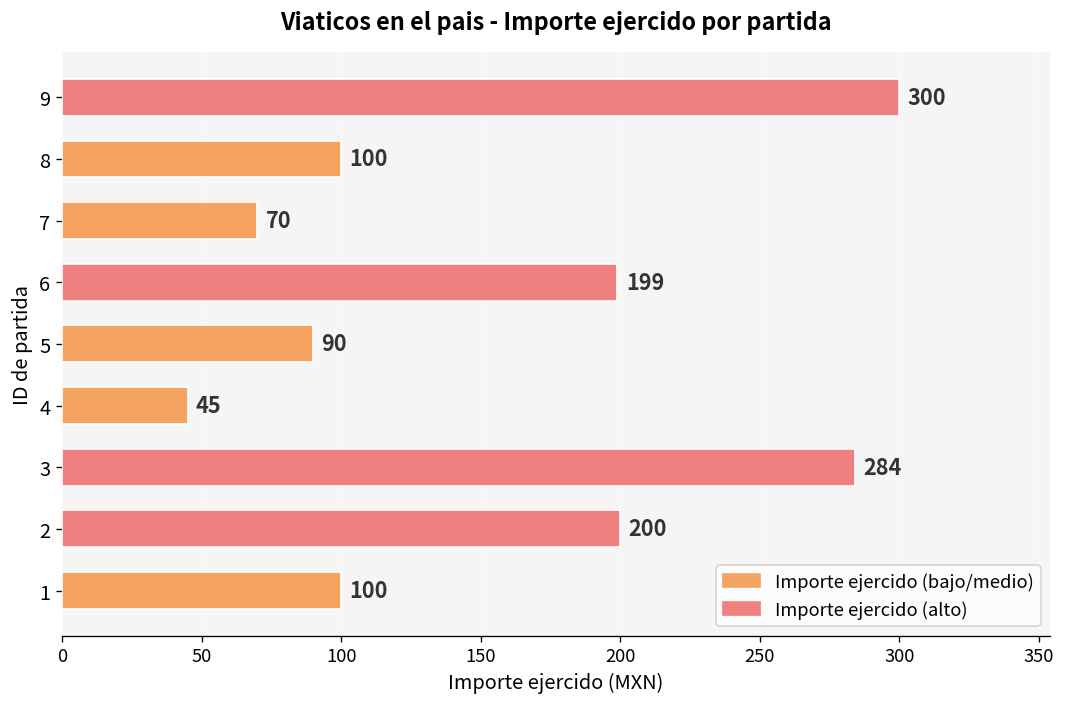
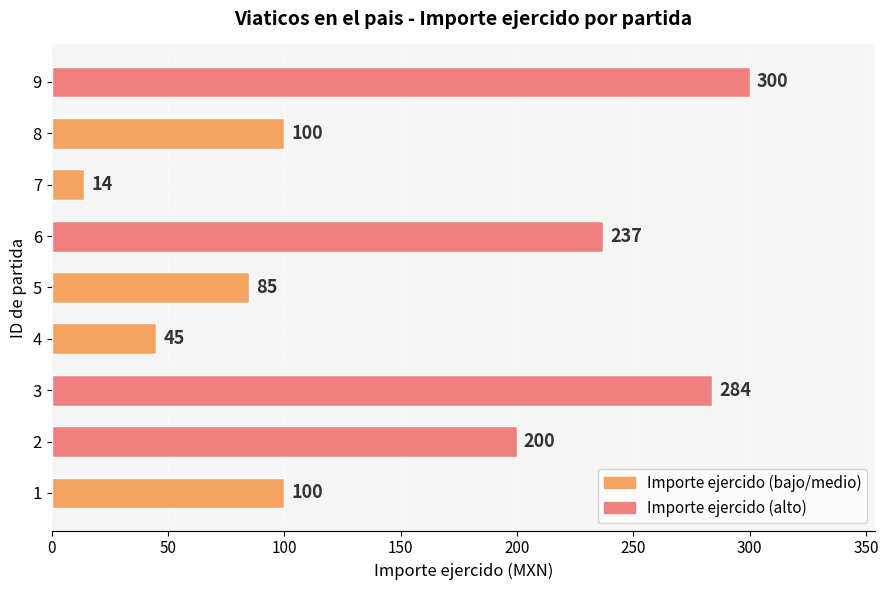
  {
    "9": 300,
    "8": 100,
-   "7": 70,
-   "6": 199,
-   "5": 90,
+   "7": 14,
+   "6": 237,
+   "5": 85,
    "4": 45,
    "3": 284,
    "2": 200,
    "1": 100
  }
